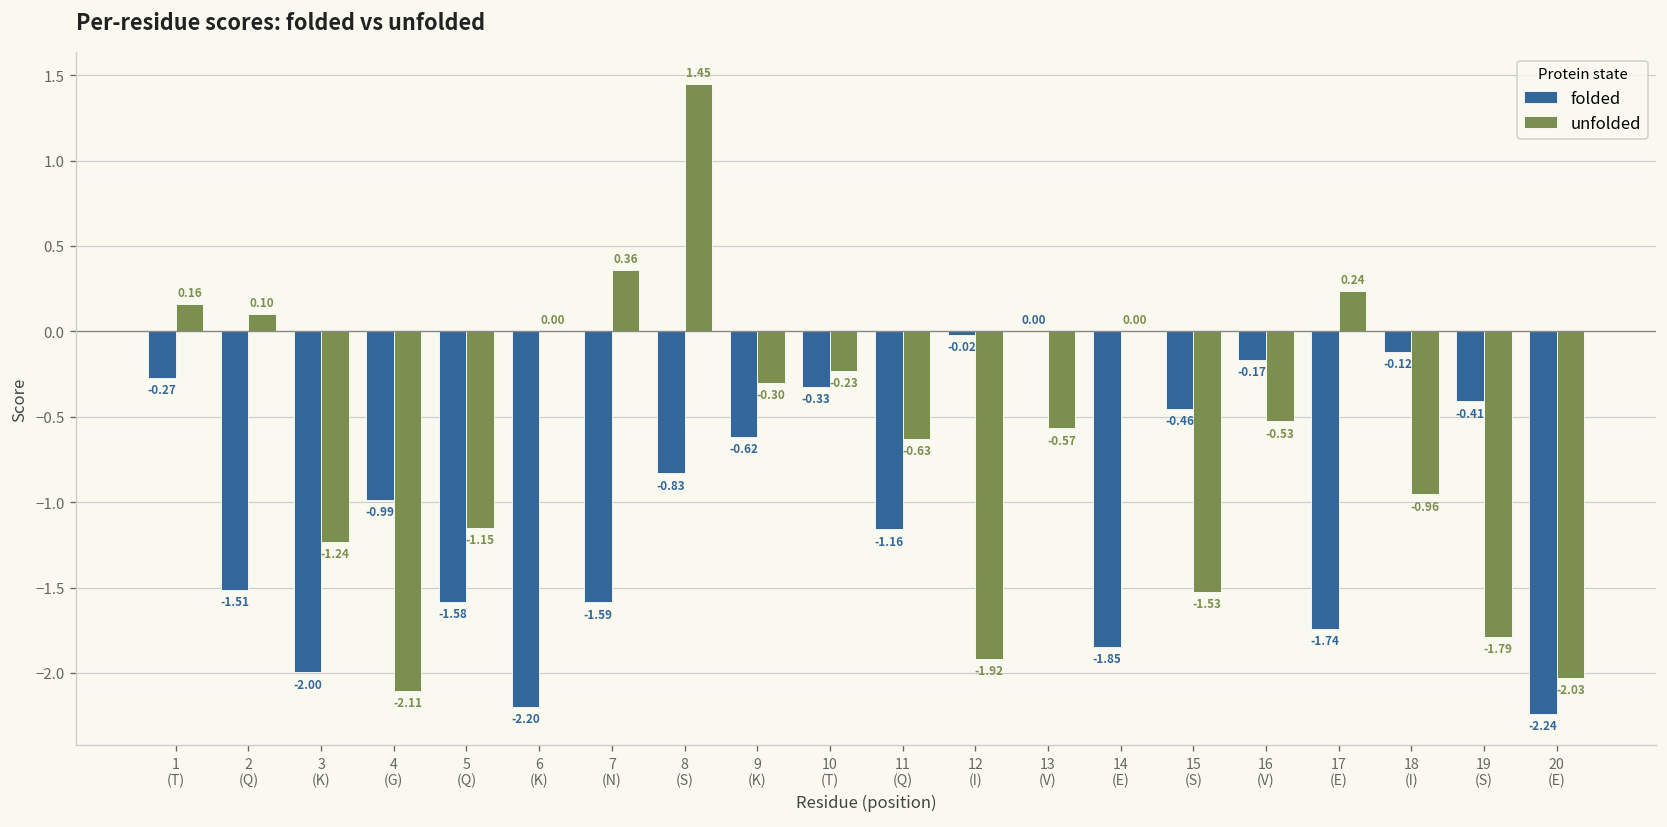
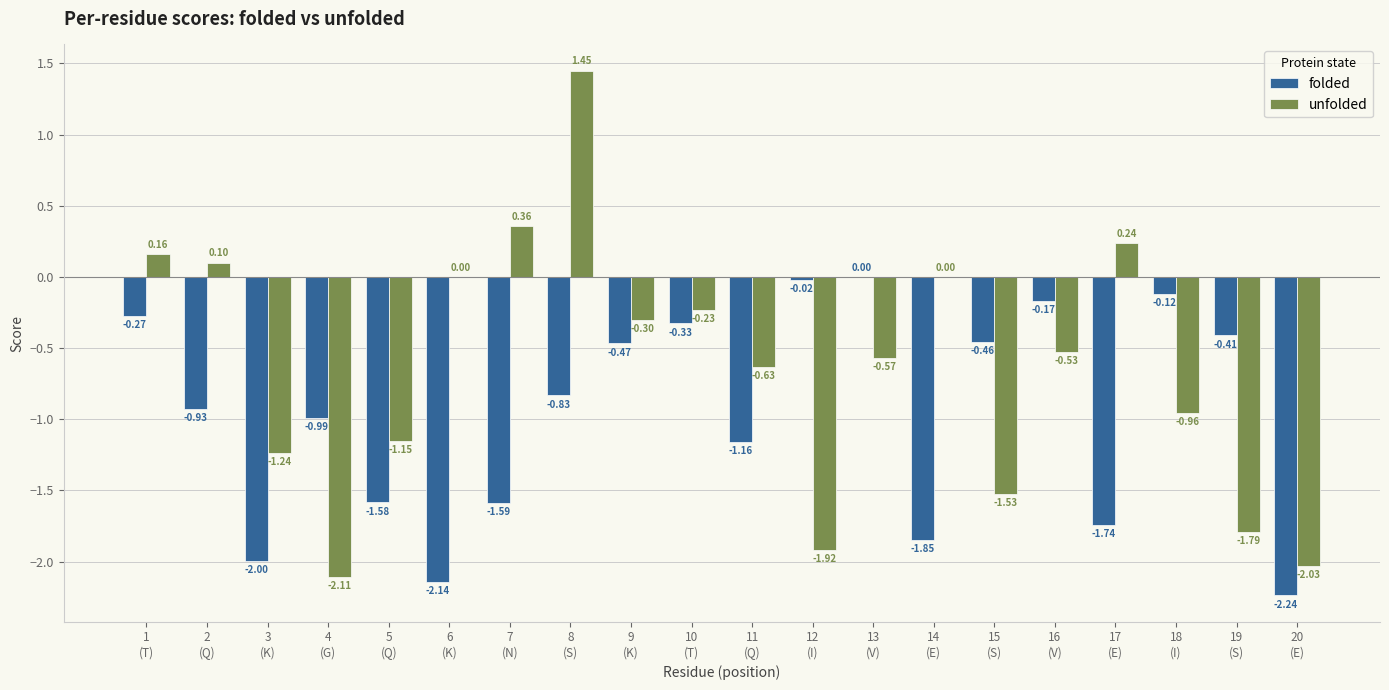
  {
    "folded": {
      "1 (T)": -0.27,
-     "2 (Q)": -1.51,
+     "2 (Q)": -0.93,
      "3 (K)": -2.00,
      "4 (G)": -0.99,
      "5 (Q)": -1.58,
-     "6 (K)": -2.20,
+     "6 (K)": -2.14,
      "7 (N)": -1.59,
      "8 (S)": -0.83,
-     "9 (K)": -0.62,
+     "9 (K)": -0.47,
      "10 (T)": -0.33,
      "11 (Q)": -1.16,
      "12 (I)": -0.02,
      "13 (V)": 0.00,
      "14 (E)": -1.85,
      "15 (S)": -0.46,
      "16 (V)": -0.17,
      "17 (E)": -1.74,
      "18 (I)": -0.12,
      "19 (S)": -0.41,
      "20 (E)": -2.24
    },
    "unfolded": {
      "1 (T)": 0.16,
      "2 (Q)": 0.10,
      "3 (K)": -1.24,
      "4 (G)": -2.11,
      "5 (Q)": -1.15,
      "6 (K)": 0.00,
      "7 (N)": 0.36,
      "8 (S)": 1.45,
      "9 (K)": -0.30,
      "10 (T)": -0.23,
      "11 (Q)": -0.63,
      "12 (I)": -1.92,
      "13 (V)": -0.57,
      "14 (E)": 0.00,
      "15 (S)": -1.53,
      "16 (V)": -0.53,
      "17 (E)": 0.24,
      "18 (I)": -0.96,
      "19 (S)": -1.79,
      "20 (E)": -2.03
    }
  }
